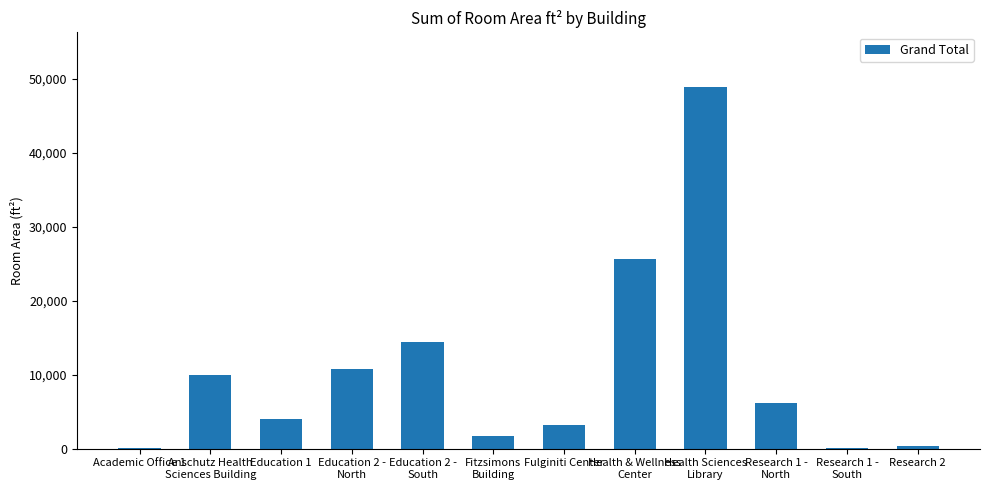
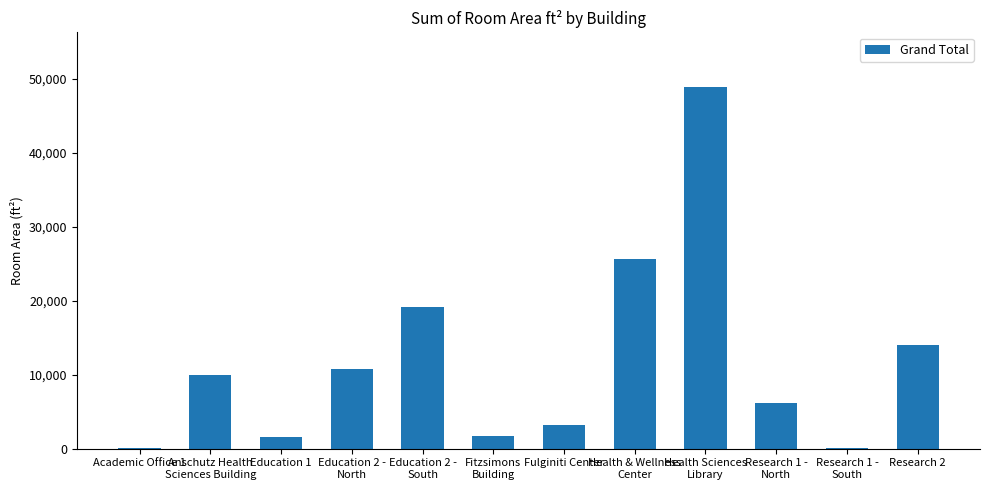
  {
    "Anschutz Health Sciences Building": "10,000",
-   "Education 1": "4,000",
+   "Education 1": "2,000",
    "Education 2 - North": "11,000",
-   "Education 2 - South": "14,000",
+   "Education 2 - South": "19,000",
    "Fitzsimons Building": "2,000",
    "Research 1 - North": "6,000",
-   "Research 2": "0"
+   "Research 2": "14,000"
  }
